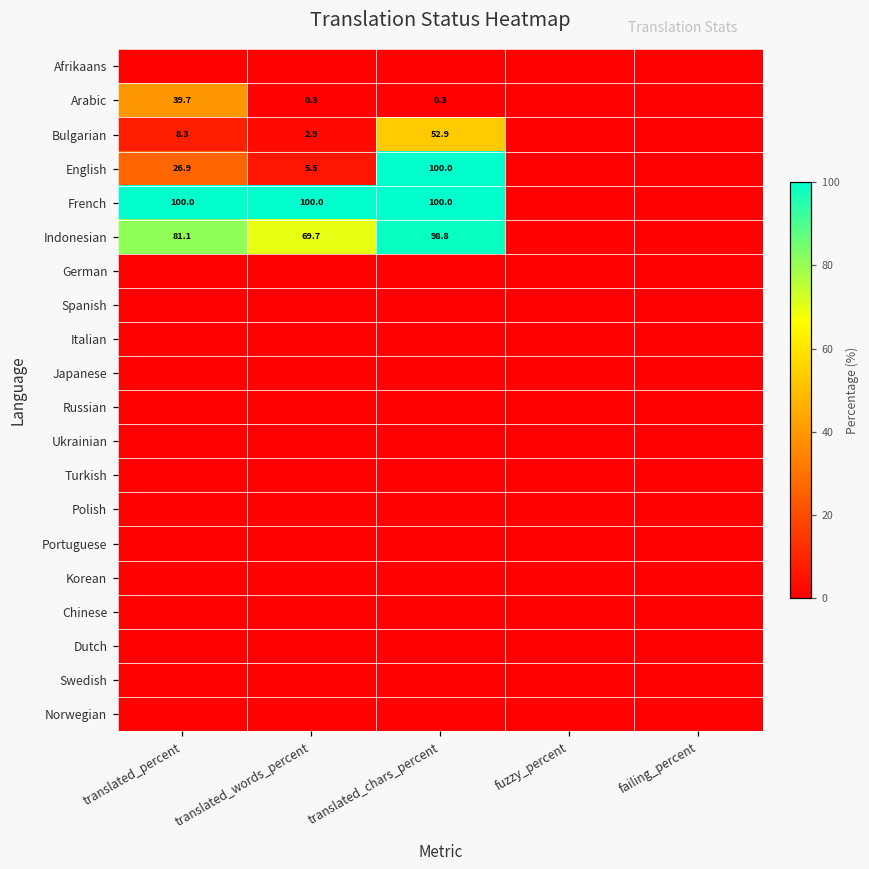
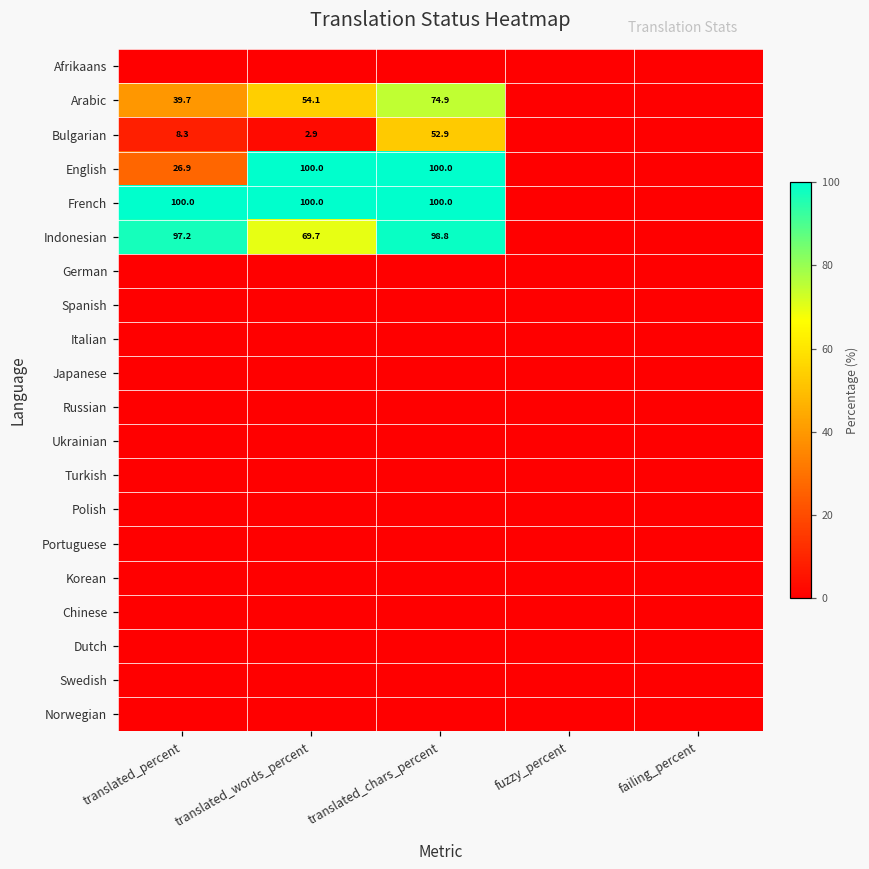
  {
    "Arabic": {
      "translated_percent": 39.7,
-     "translated_words_percent": 0.3,
-     "translated_chars_percent": 0.3
+     "translated_words_percent": 54.1,
+     "translated_chars_percent": 74.9
    },
    "Bulgarian": {
      "translated_percent": 8.3,
      "translated_words_percent": 2.9,
      "translated_chars_percent": 52.9
    },
    "English": {
      "translated_percent": 26.9,
-     "translated_words_percent": 5.5,
+     "translated_words_percent": 100.0,
      "translated_chars_percent": 100.0
    },
    "French": {
      "translated_percent": 100.0,
      "translated_words_percent": 100.0,
      "translated_chars_percent": 100.0
    },
    "Indonesian": {
-     "translated_percent": 81.1,
+     "translated_percent": 97.2,
      "translated_words_percent": 69.7,
      "translated_chars_percent": 98.8
    }
  }
